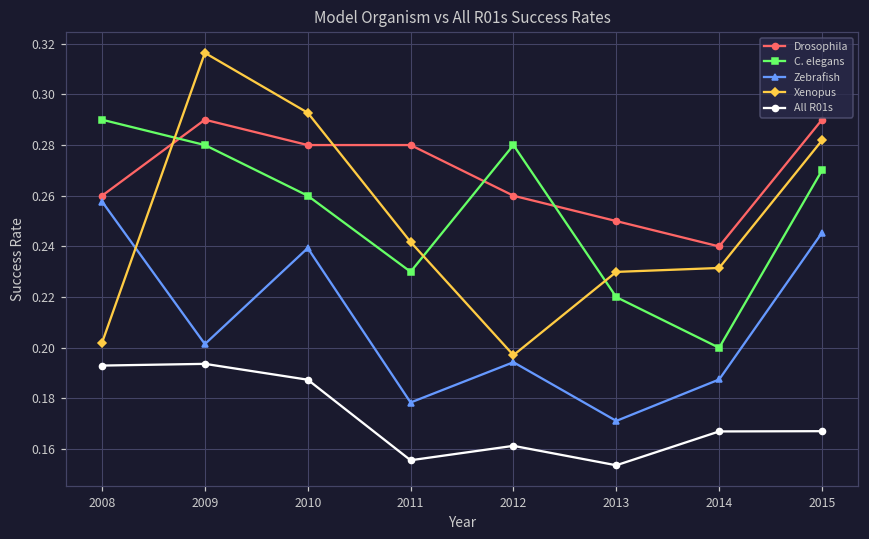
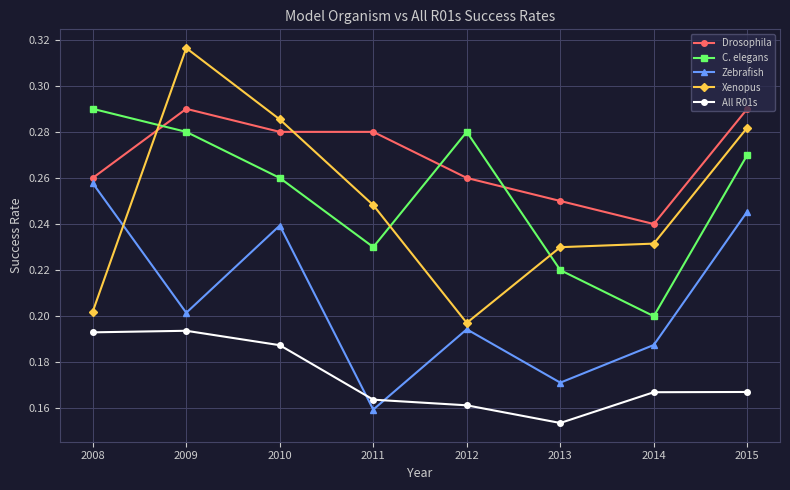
  {
    "Drosophila": {
      "2008": 0.260,
      "2009": 0.290,
      "2010": 0.280,
      "2011": 0.280,
      "2012": 0.260,
      "2013": 0.250,
      "2014": 0.240
    },
    "C. elegans": {
      "2008": 0.290,
      "2009": 0.280,
      "2010": 0.260,
      "2011": 0.230,
      "2012": 0.280,
      "2013": 0.220,
      "2014": 0.200,
      "2015": 0.270
    },
    "Zebrafish": {
      "2008": 0.258,
      "2009": 0.201,
      "2010": 0.239,
-     "2011": 0.178,
+     "2011": 0.159,
      "2012": 0.194,
      "2013": 0.171,
      "2014": 0.187,
      "2015": 0.245
    },
    "Xenopus": {
      "2008": 0.202,
      "2009": 0.316,
-     "2010": 0.293,
-     "2011": 0.242,
+     "2010": 0.285,
+     "2011": 0.248,
      "2012": 0.197,
      "2013": 0.230,
      "2014": 0.231,
      "2015": 0.282
    },
    "All R01s": {
      "2008": 0.193,
      "2009": 0.194,
      "2010": 0.187,
-     "2011": 0.156,
+     "2011": 0.164,
      "2012": 0.161,
      "2013": 0.154,
      "2014": 0.167,
      "2015": 0.167
    }
  }
